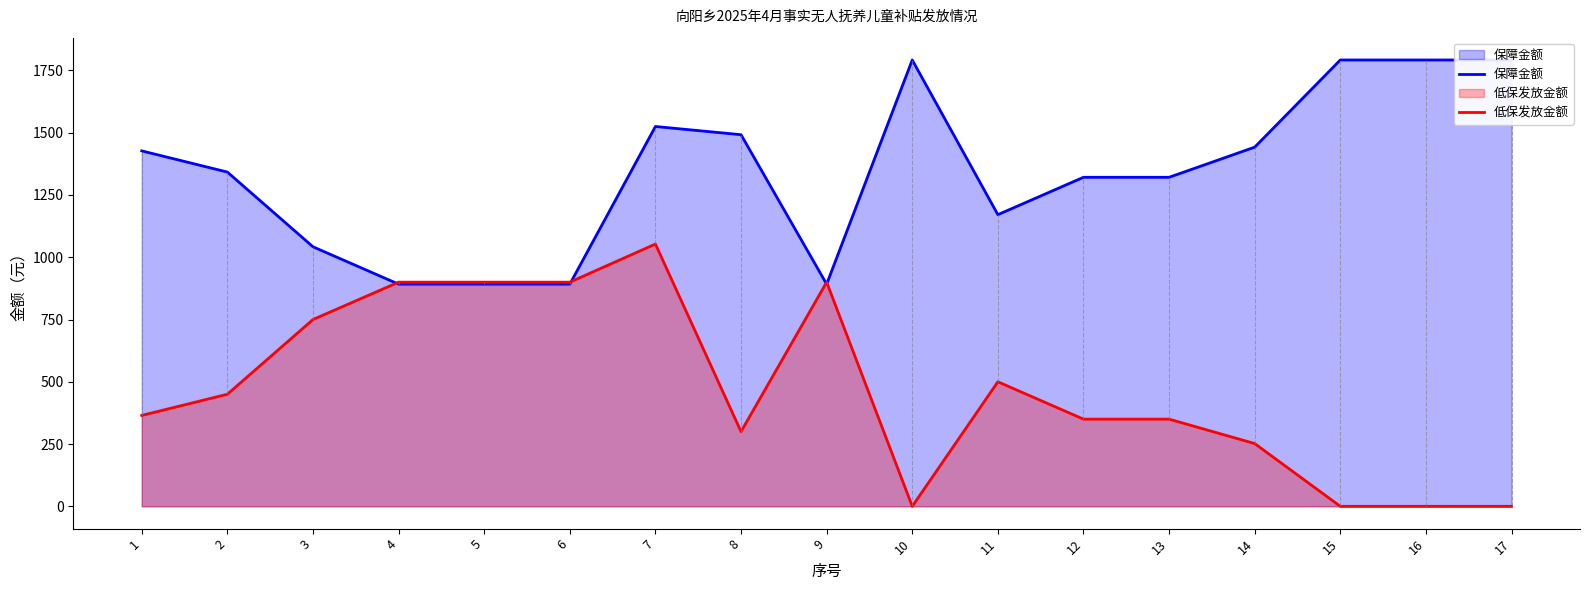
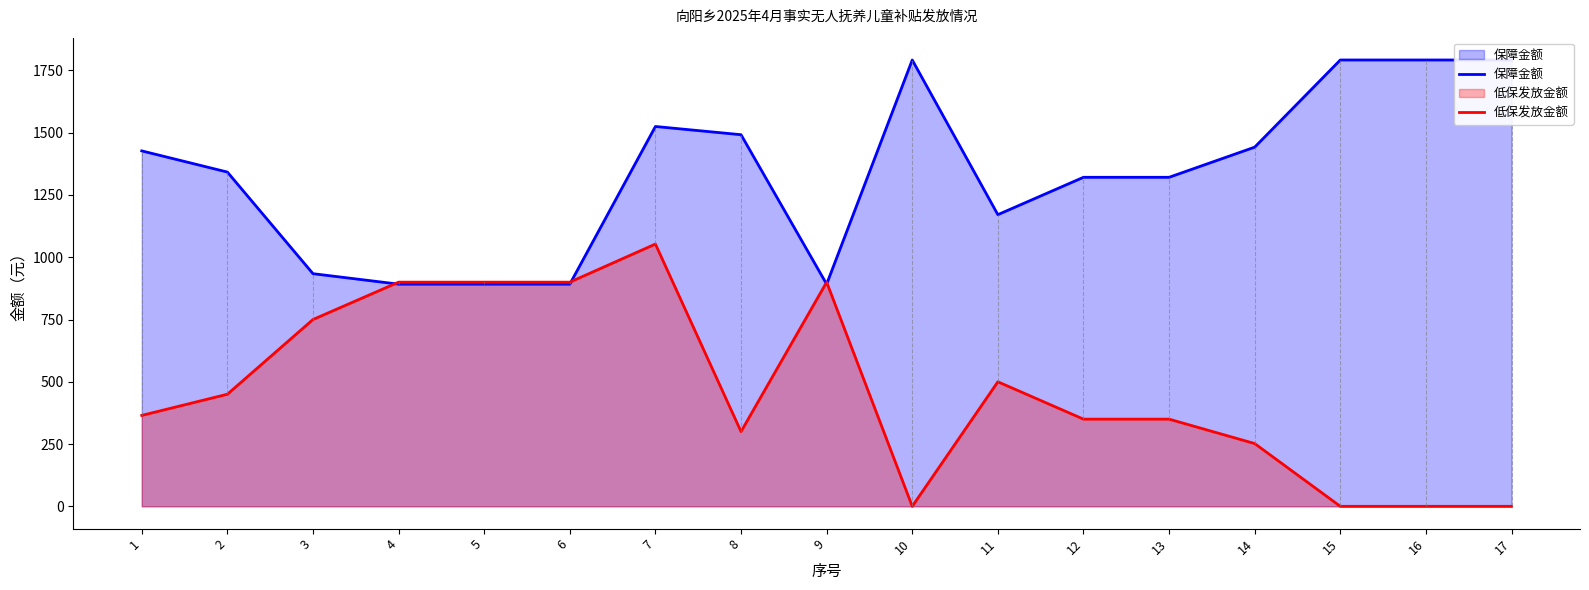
  {
    "保障金额": {
-     "3": 1040
+     "3": 930
    }
  }
